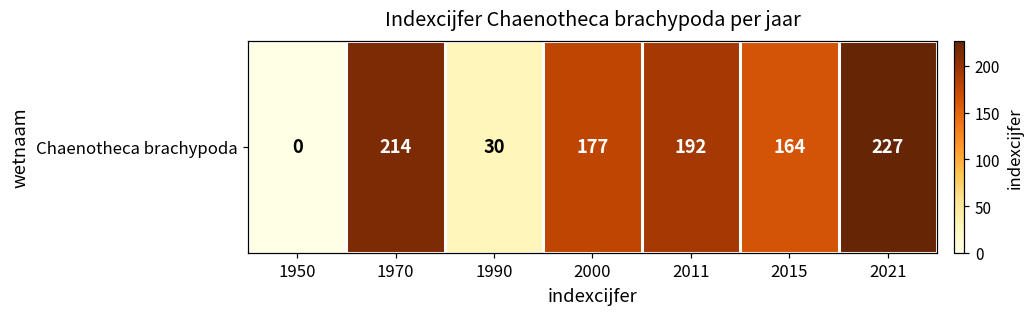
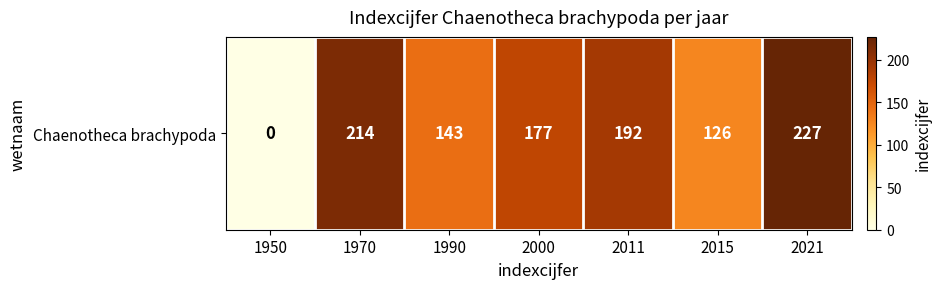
  {
    "Chaenotheca brachypoda": {
      "1950": 0,
      "1970": 214,
-     "1990": 30,
+     "1990": 143,
      "2000": 177,
      "2011": 192,
-     "2015": 164,
+     "2015": 126,
      "2021": 227
    }
  }
